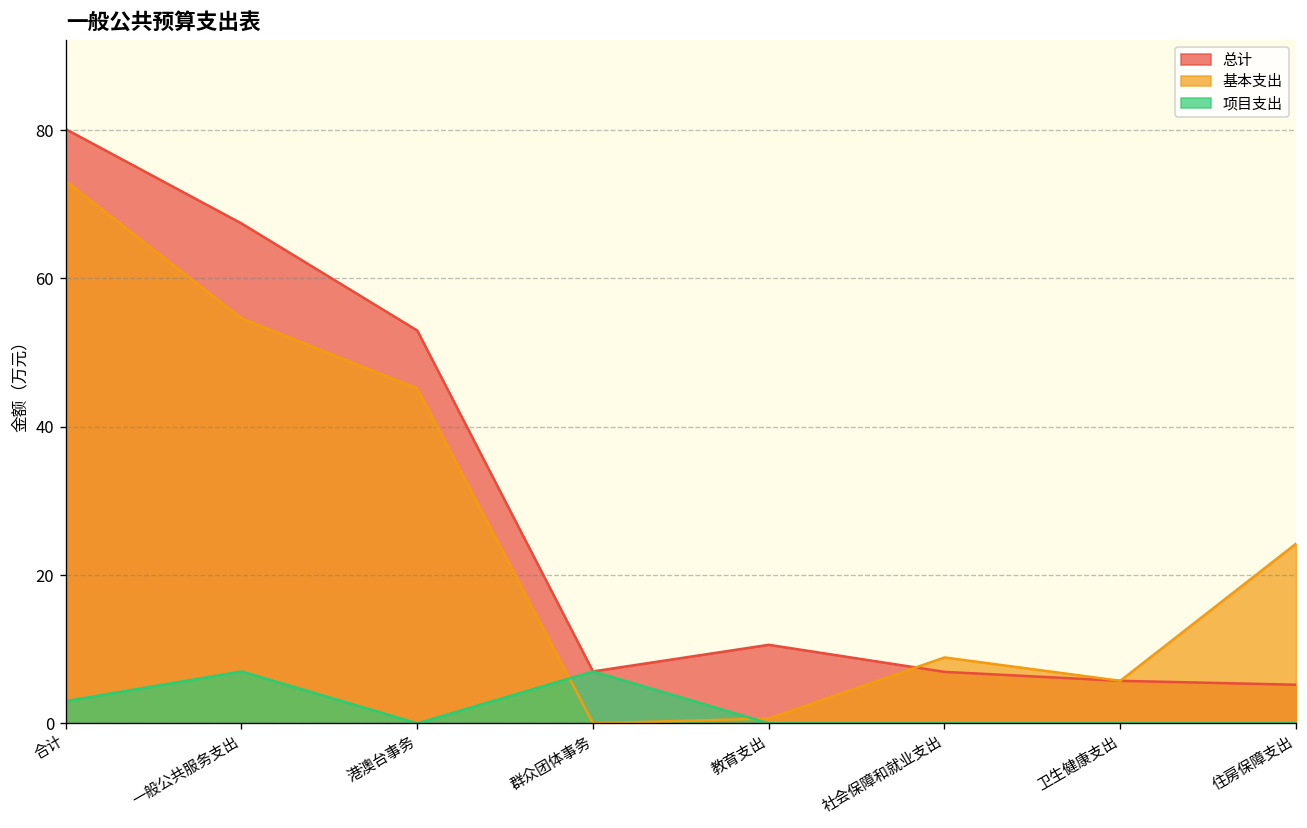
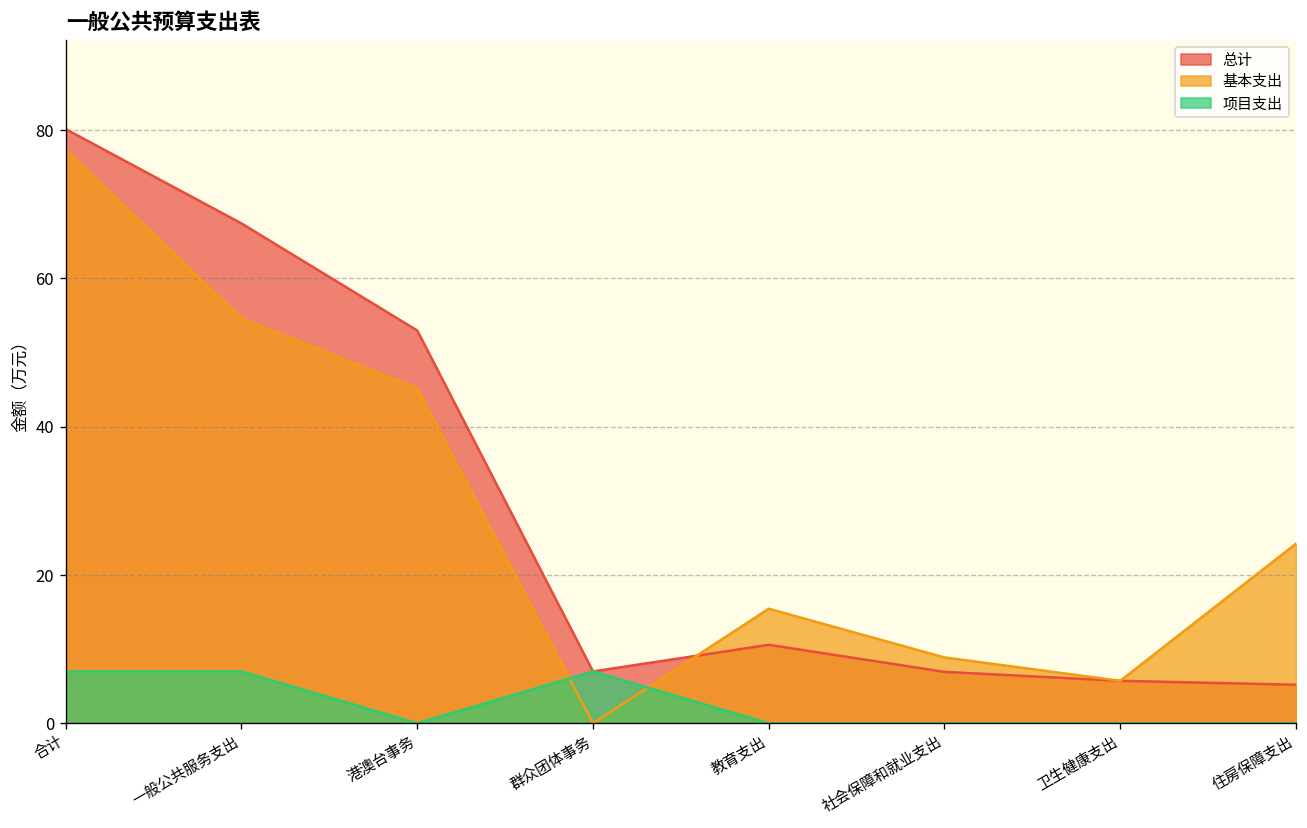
  {
    "总计": {
      "合计": 80,
      "一般公共服务支出": 67,
      "港澳台事务": 53,
      "教育支出": 11,
      "社会保障和就业支出": 7,
      "住房保障支出": 5
    },
    "基本支出": {
-     "合计": 73,
+     "合计": 77,
      "一般公共服务支出": 55,
      "港澳台事务": 45,
      "群众团体事务": 0,
-     "教育支出": 1,
+     "教育支出": 15,
      "社会保障和就业支出": 9,
      "住房保障支出": 24
    },
    "项目支出": {
-     "合计": 3,
+     "合计": 7,
      "一般公共服务支出": 7,
      "港澳台事务": 0,
      "教育支出": 0,
      "社会保障和就业支出": 0,
      "卫生健康支出": 0,
      "住房保障支出": 0
    }
  }
